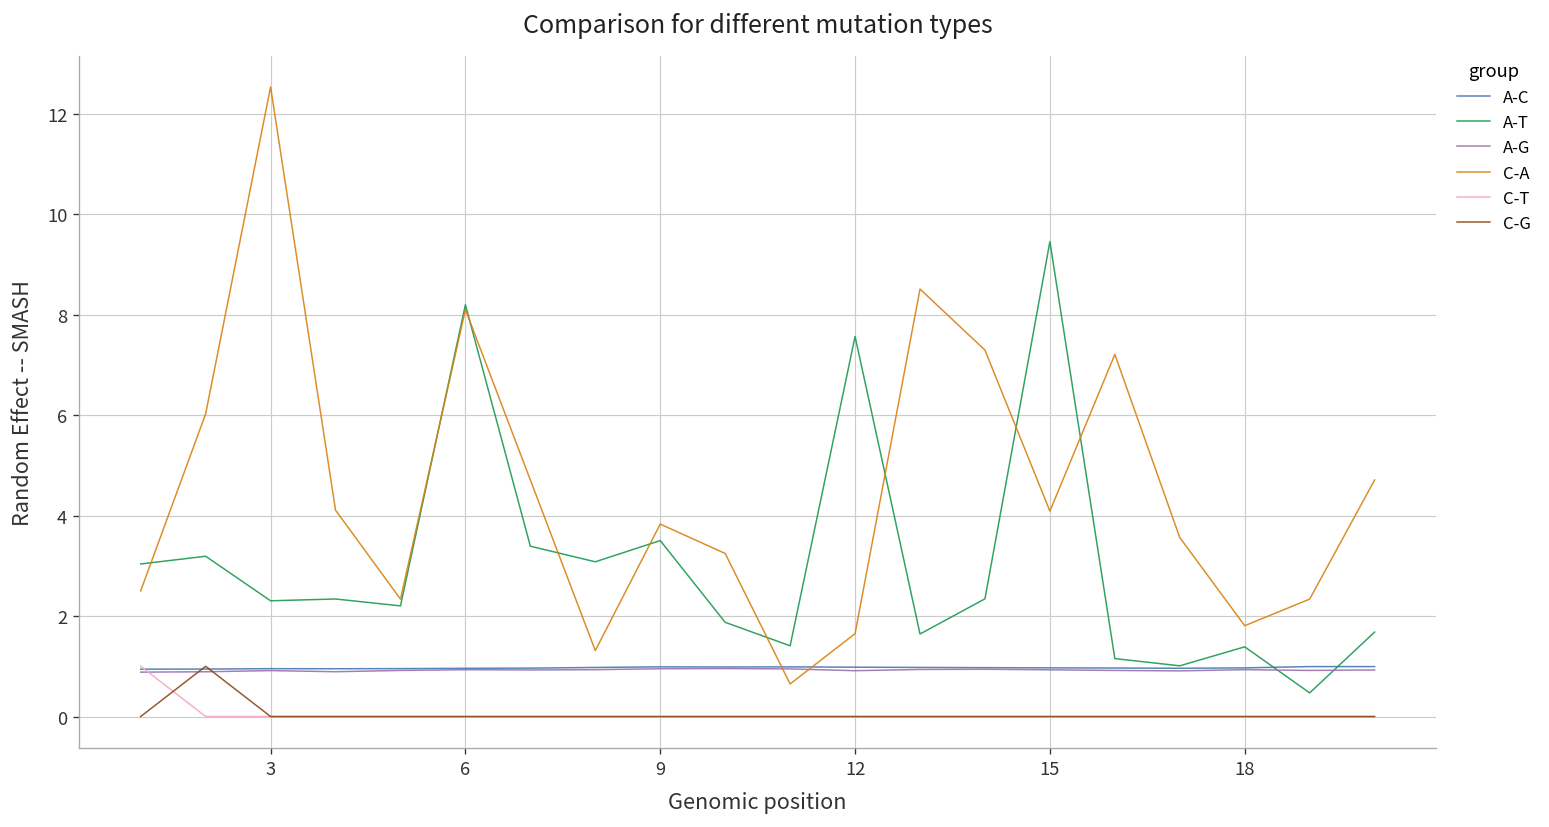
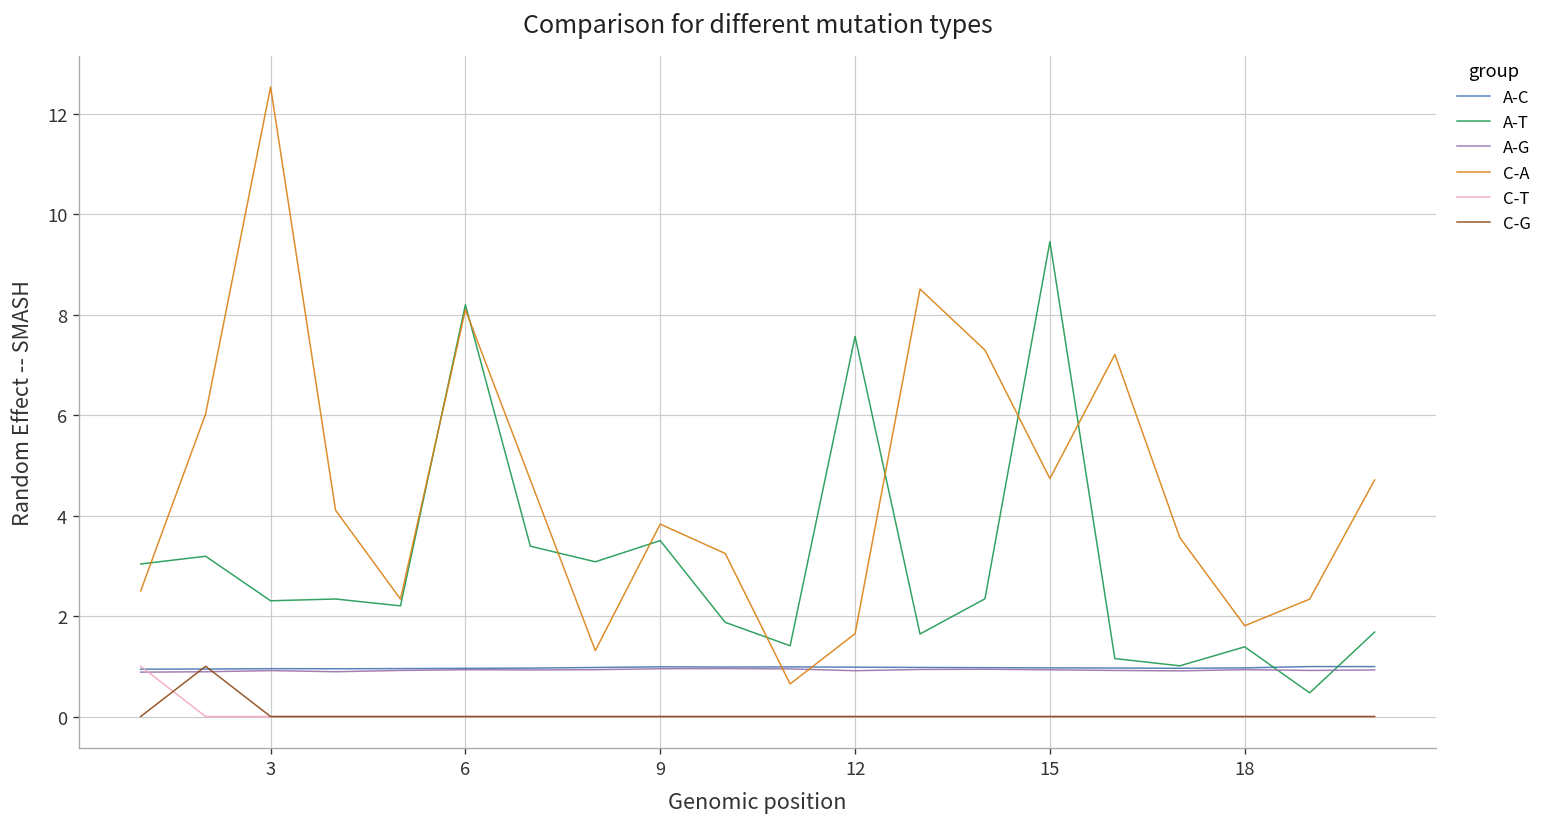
  {
    "A-C": {
      "12": 1.0
    },
    "A-T": {
      "3": 2.3,
      "6": 8.2,
      "9": 3.5,
      "12": 7.6,
      "15": 9.5,
      "18": 1.4
    },
    "A-G": {
      "12": 0.9
    },
    "C-A": {
      "3": 12.5,
      "6": 8.1,
      "9": 3.8,
      "12": 1.6,
-     "15": 4.1,
+     "15": 4.7,
      "18": 1.8
    }
  }
